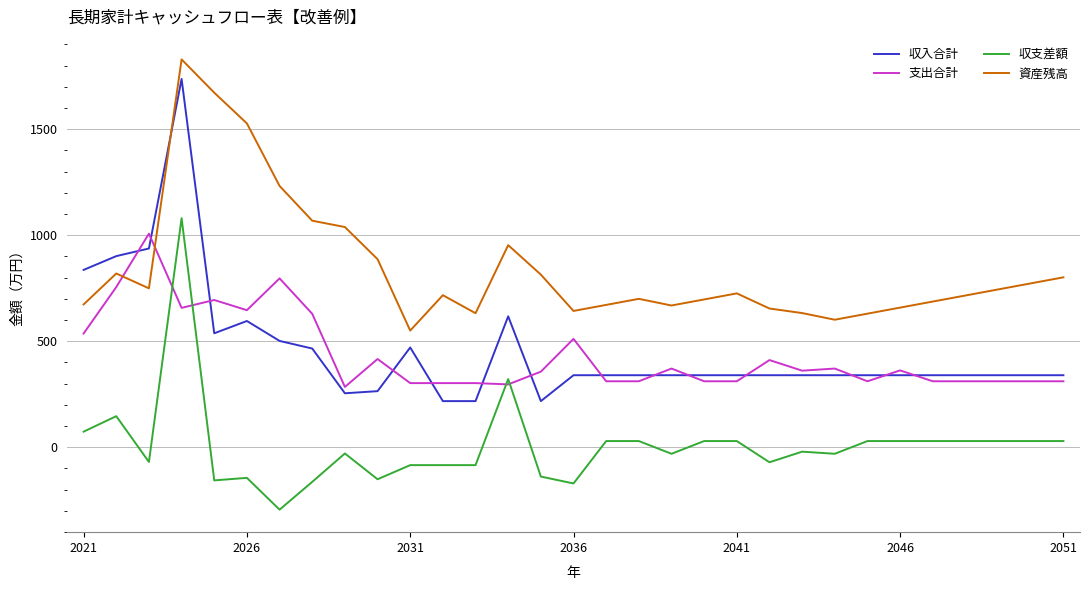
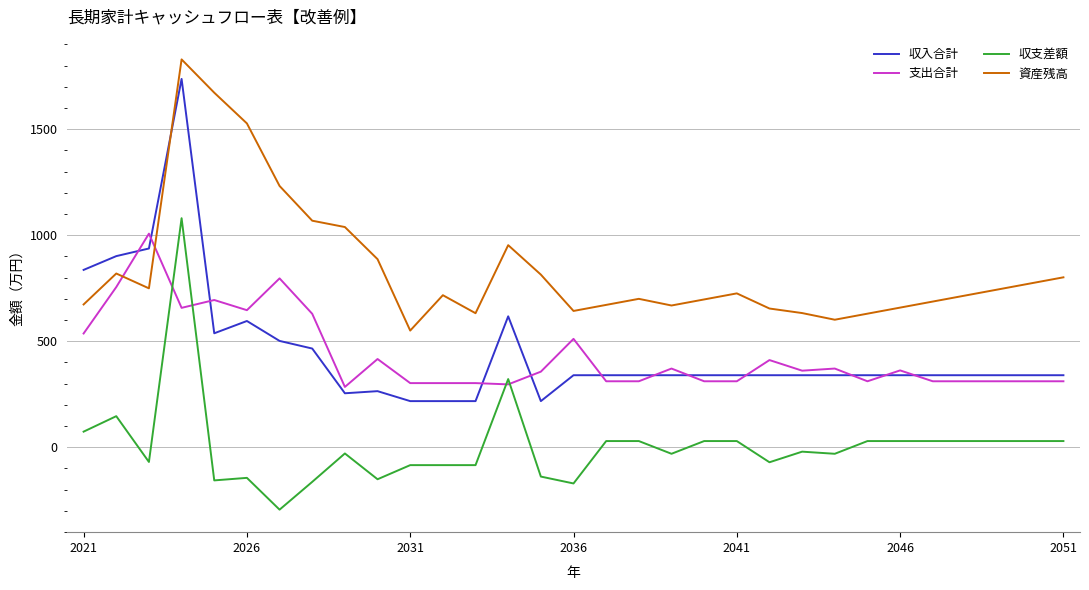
  {
    "収入合計": {
      "2021": 840,
      "2026": 600,
-     "2031": 470,
+     "2031": 220,
      "2036": 340,
      "2041": 340,
      "2046": 340,
      "2051": 340
    },
    "支出合計": {
      "2021": 540,
      "2026": 650,
      "2031": 300,
      "2036": 510,
      "2041": 310,
      "2046": 360,
      "2051": 310
    },
    "収支差額": {
      "2021": 70,
      "2026": -150,
      "2031": -80,
      "2036": -170,
      "2041": 30,
      "2046": 30,
      "2051": 30
    },
    "資産残高": {
      "2021": 670,
      "2026": 1530,
      "2031": 550,
      "2036": 640,
      "2041": 730,
      "2046": 660,
      "2051": 800
    }
  }
